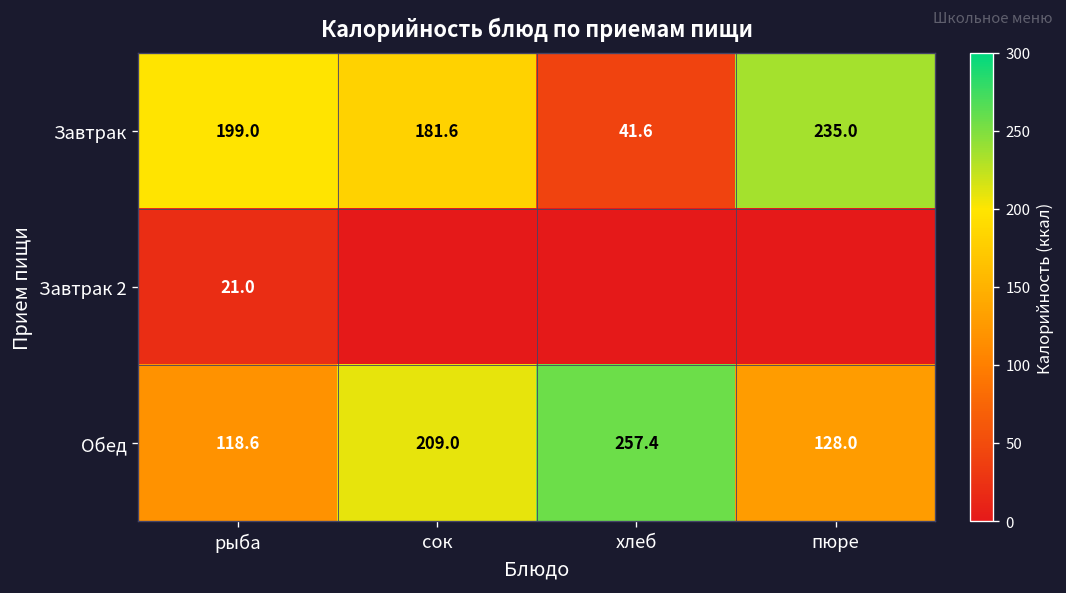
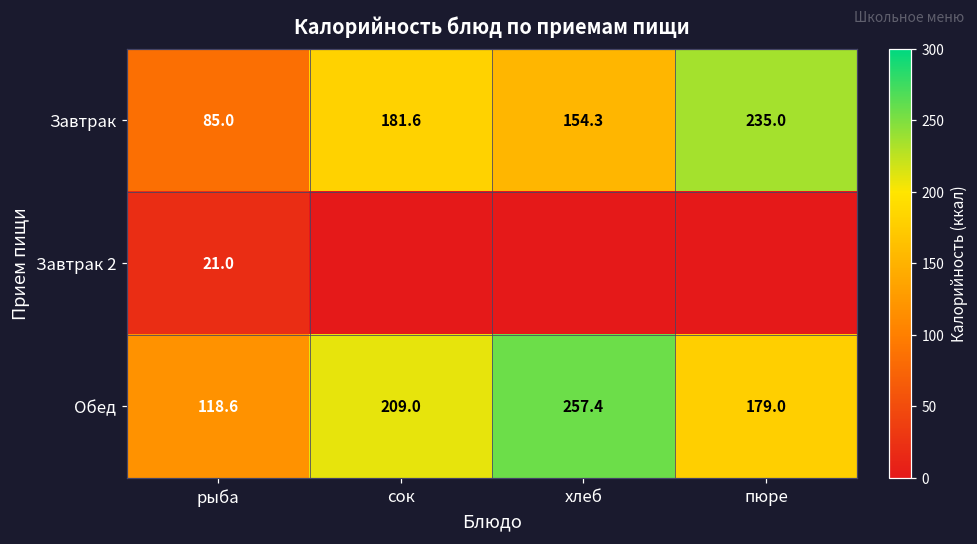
  {
    "Завтрак": {
-     "рыба": 199.0,
+     "рыба": 85.0,
      "сок": 181.6,
-     "хлеб": 41.6,
+     "хлеб": 154.3,
      "пюре": 235.0
    },
    "Завтрак 2": {
      "рыба": 21.0
    },
    "Обед": {
      "рыба": 118.6,
      "сок": 209.0,
      "хлеб": 257.4,
-     "пюре": 128.0
+     "пюре": 179.0
    }
  }
